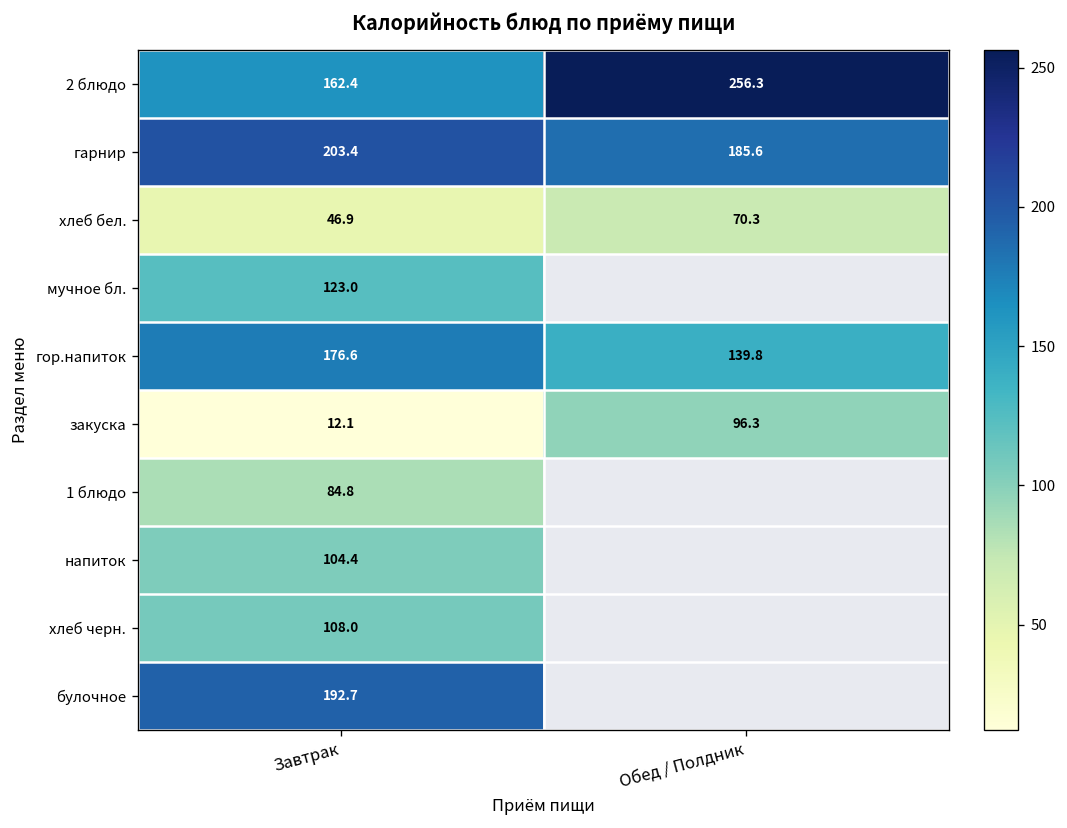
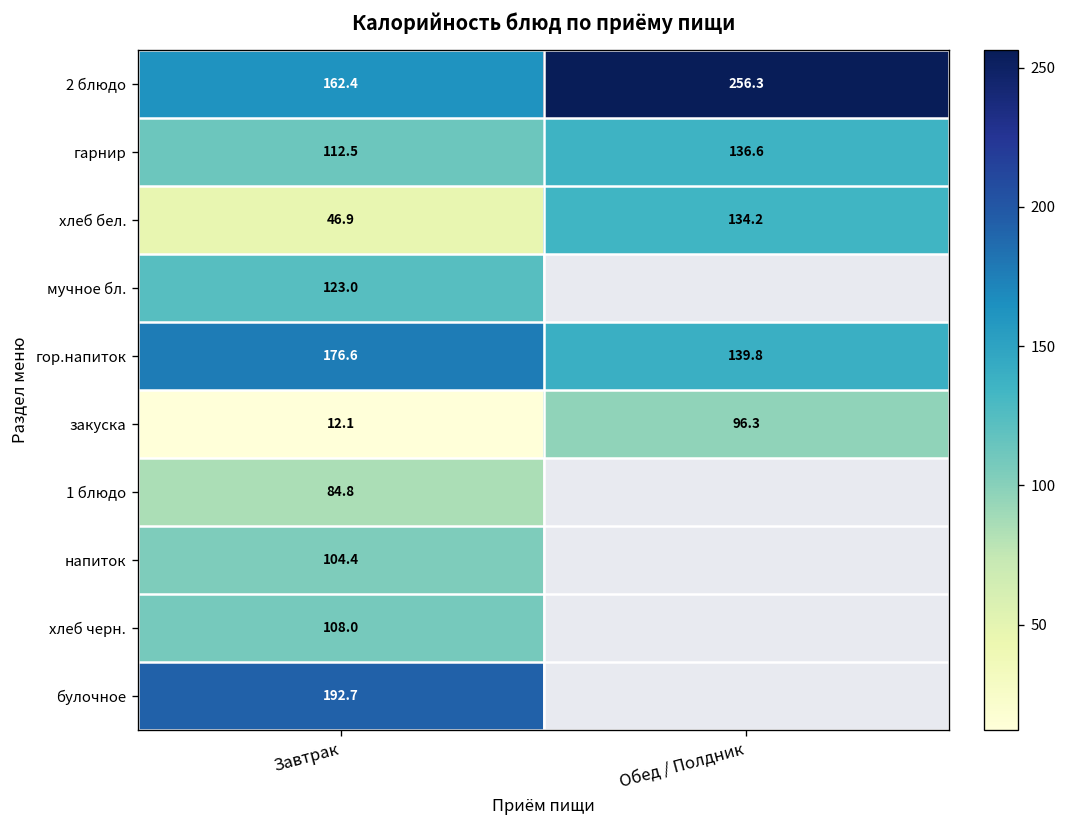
  {
    "2 блюдо": {
      "Завтрак": 162.4,
      "Обед / Полдник": 256.3
    },
    "гарнир": {
-     "Завтрак": 203.4,
-     "Обед / Полдник": 185.6
+     "Завтрак": 112.5,
+     "Обед / Полдник": 136.6
    },
    "хлеб бел.": {
      "Завтрак": 46.9,
-     "Обед / Полдник": 70.3
+     "Обед / Полдник": 134.2
    },
    "мучное бл.": {
      "Завтрак": 123.0
    },
    "гор.напиток": {
      "Завтрак": 176.6,
      "Обед / Полдник": 139.8
    },
    "закуска": {
      "Завтрак": 12.1,
      "Обед / Полдник": 96.3
    },
    "1 блюдо": {
      "Завтрак": 84.8
    },
    "напиток": {
      "Завтрак": 104.4
    },
    "хлеб черн.": {
      "Завтрак": 108.0
    },
    "булочное": {
      "Завтрак": 192.7
    }
  }
